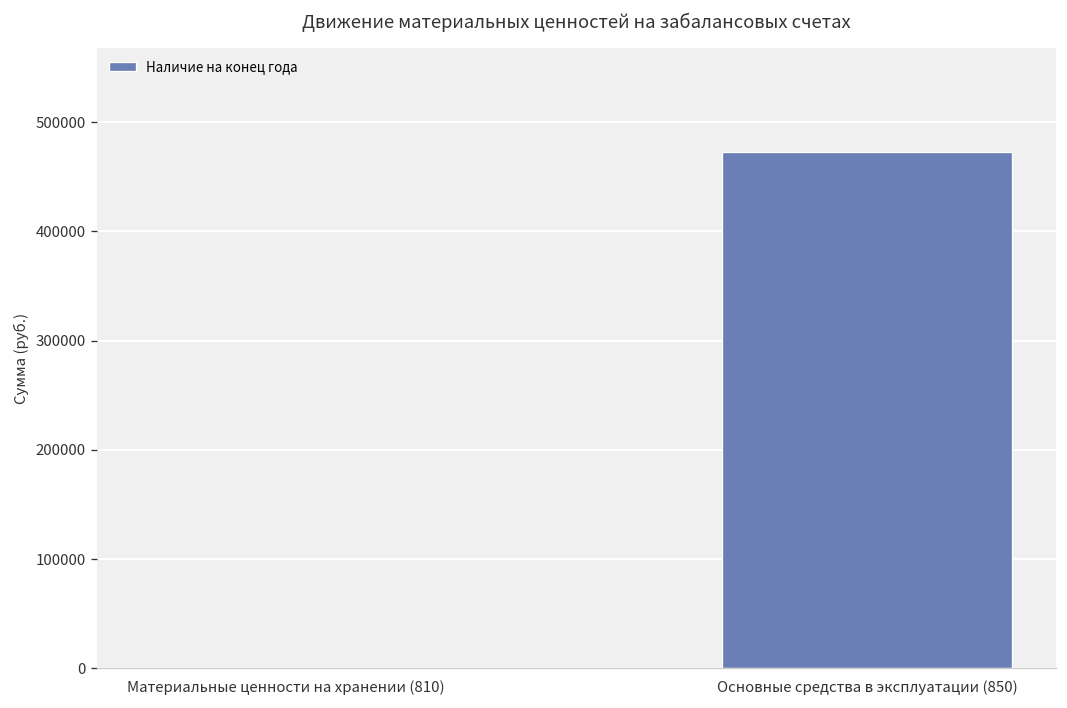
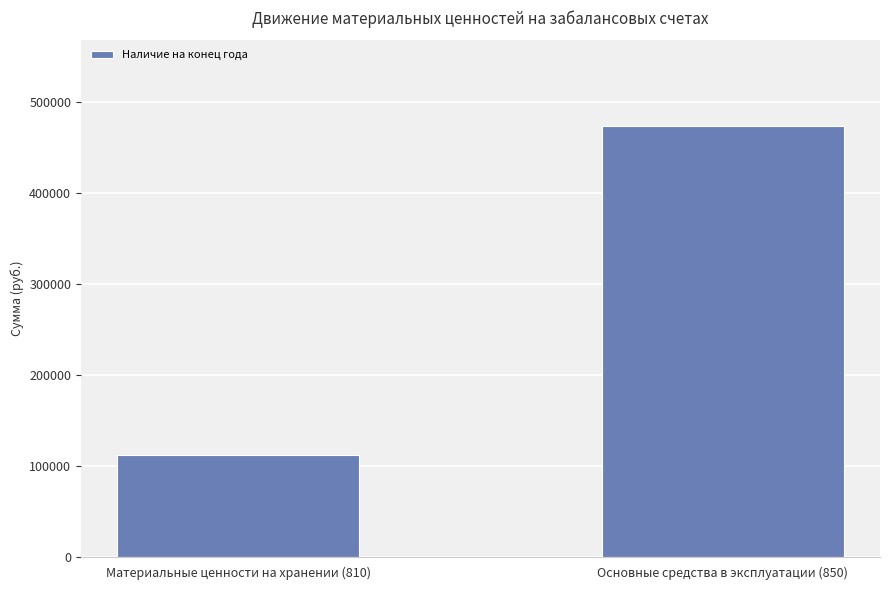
  {
-   "Материальные ценности на хранении (810)": 0,
+   "Материальные ценности на хранении (810)": 110000,
    "Основные средства в эксплуатации (850)": 470000
  }
